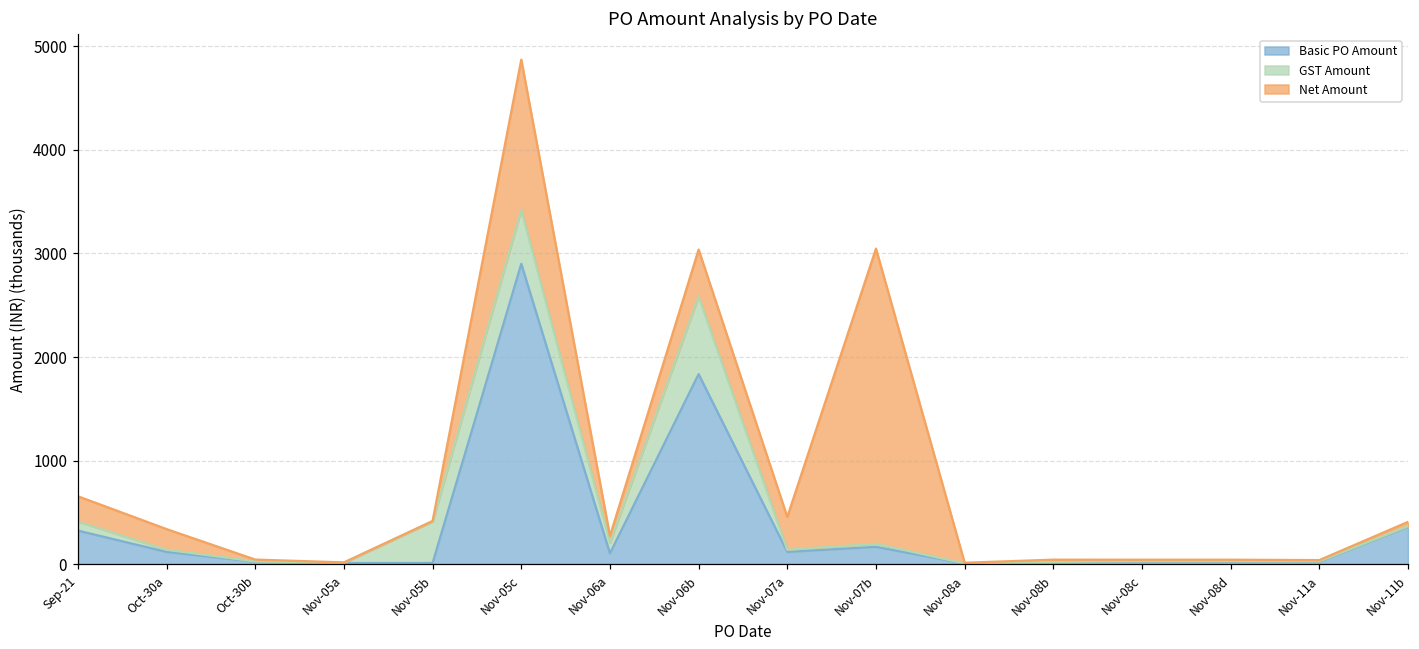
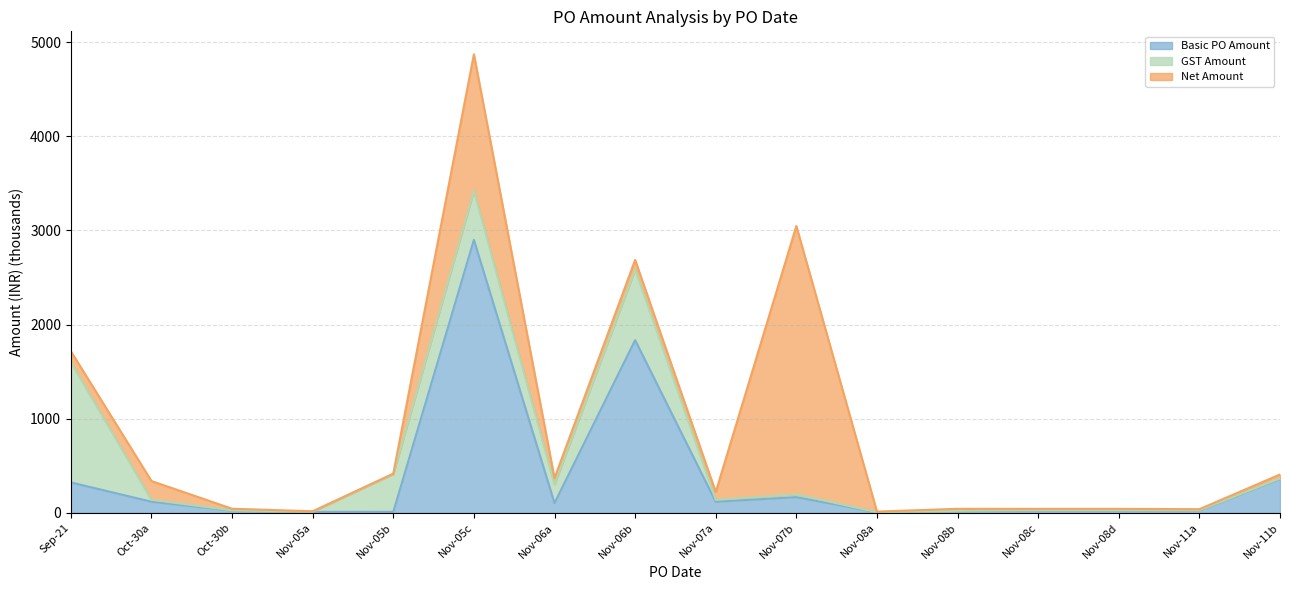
  {
    "Basic PO Amount": {
      "Sep-21": 300,
      "Nov-05b": 0,
      "Nov-05c": 2900,
      "Nov-06a": 100,
      "Nov-06b": 1800,
      "Nov-07b": 200
    },
    "GST Amount": {
-     "Sep-21": 100,
+     "Sep-21": 1300,
      "Nov-05c": 500,
-     "Nov-06a": 100,
+     "Nov-06a": 200,
      "Nov-06b": 800,
      "Nov-07b": 0
    },
    "Net Amount": {
-     "Sep-21": 200,
+     "Sep-21": 100,
      "Oct-30a": 200,
      "Nov-05c": 1500,
      "Nov-06a": 100,
-     "Nov-06b": 500,
-     "Nov-07a": 300,
+     "Nov-06b": 100,
+     "Nov-07a": 100,
      "Nov-07b": 2900,
      "Nov-11b": 0
    }
  }
